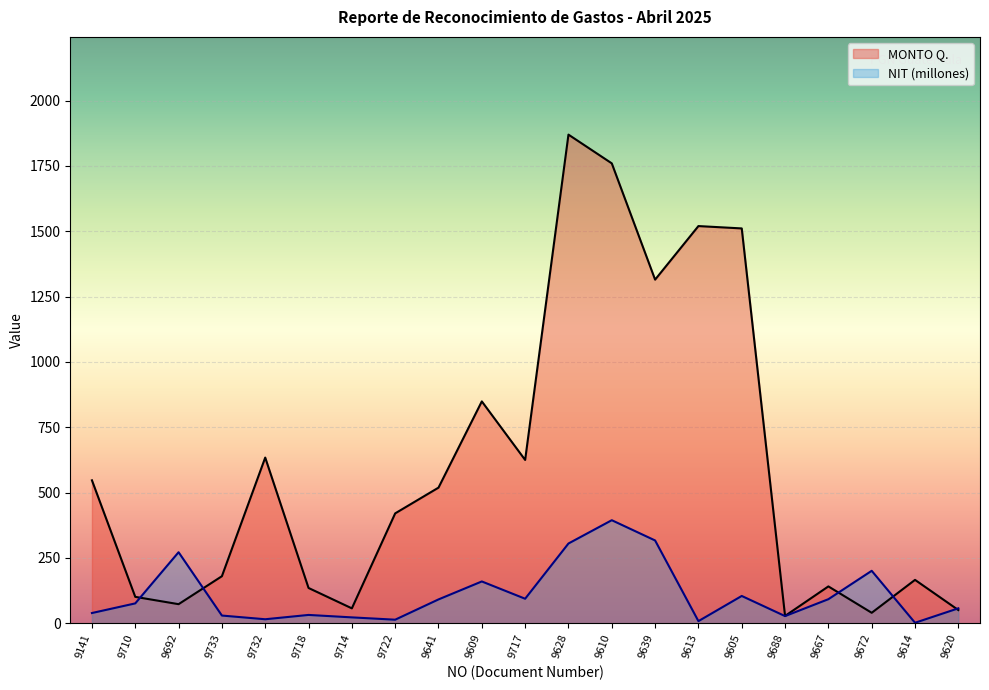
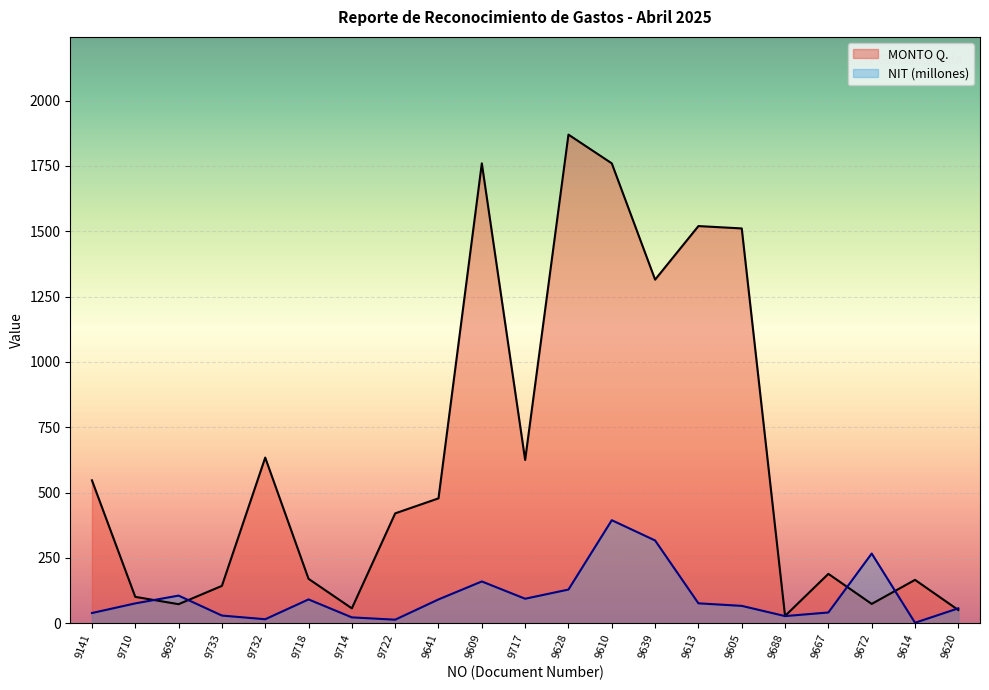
  {
    "MONTO Q.": {
      "9141": 550,
      "9710": 100,
      "9692": 70,
-     "9733": 180,
+     "9733": 140,
      "9732": 630,
-     "9718": 140,
+     "9718": 170,
      "9714": 60,
      "9722": 420,
-     "9641": 520,
-     "9609": 850,
+     "9641": 480,
+     "9609": 1760,
      "9717": 630,
      "9628": 1870,
      "9610": 1760,
      "9639": 1320,
      "9613": 1520,
      "9605": 1510,
-     "9667": 140,
-     "9672": 40,
+     "9667": 190,
+     "9672": 70,
      "9614": 170
    },
    "NIT (millones)": {
      "9141": 40,
      "9710": 80,
-     "9692": 270,
+     "9692": 110,
      "9733": 30,
      "9732": 20,
-     "9718": 30,
+     "9718": 90,
      "9714": 20,
      "9722": 10,
      "9641": 90,
      "9609": 160,
      "9717": 90,
-     "9628": 310,
+     "9628": 130,
      "9610": 390,
      "9639": 320,
-     "9613": 10,
-     "9605": 100,
-     "9667": 90,
-     "9672": 200,
+     "9613": 80,
+     "9605": 70,
+     "9667": 40,
+     "9672": 270,
      "9614": 0
    }
  }
